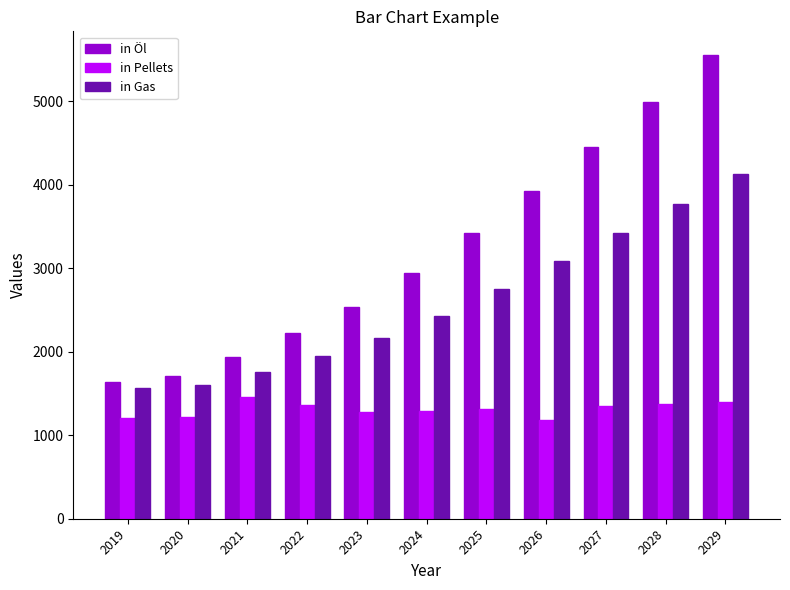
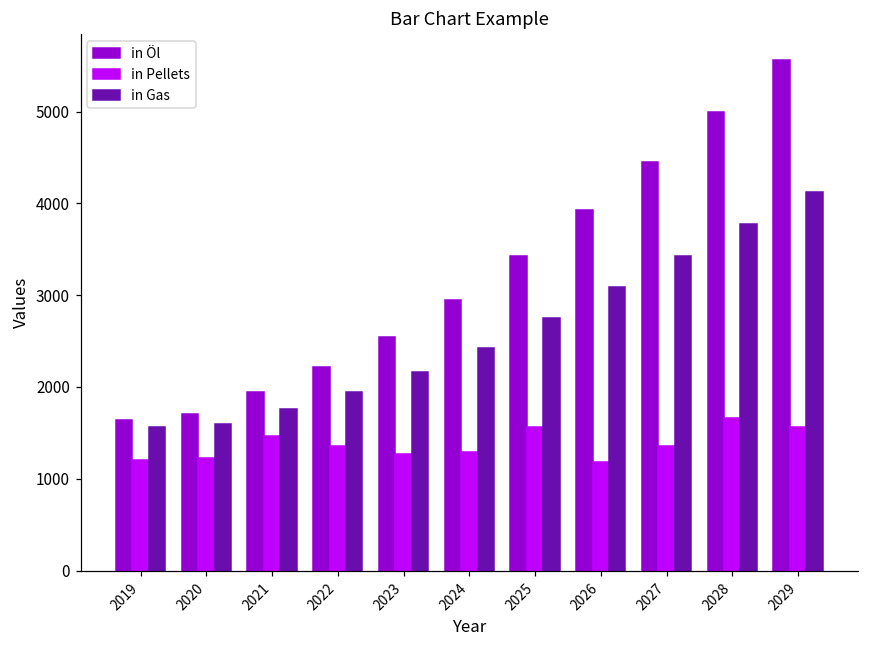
  {
    "in Pellets": {
      "2019": 1200,
      "2020": 1200,
      "2021": 1500,
      "2022": 1400,
      "2023": 1300,
      "2024": 1300,
-     "2025": 1300,
+     "2025": 1600,
      "2026": 1200,
      "2027": 1400,
-     "2028": 1400,
-     "2029": 1400
+     "2028": 1700,
+     "2029": 1600
    }
  }
